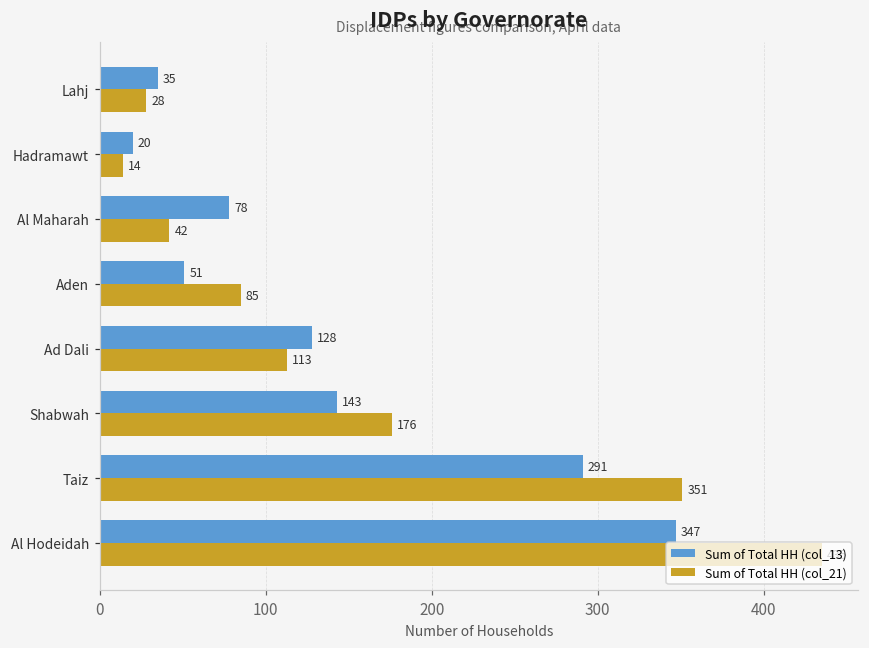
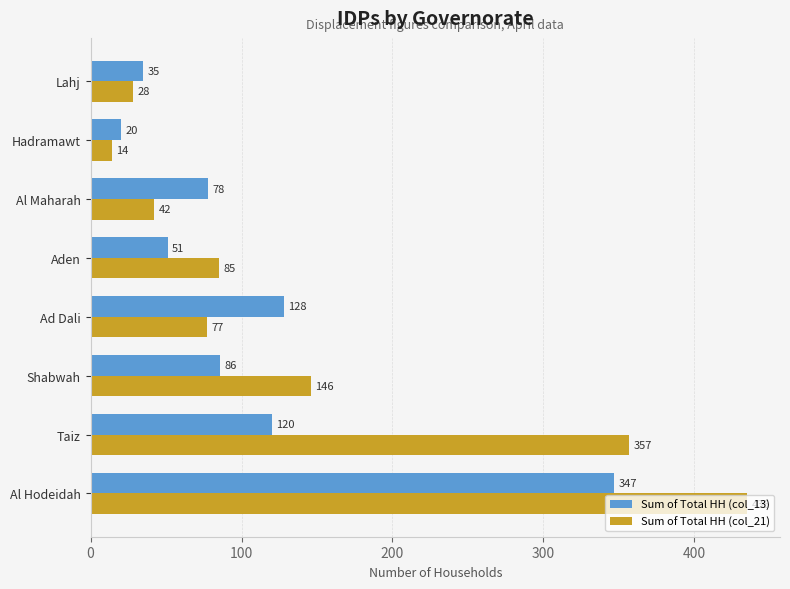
  {
    "Sum of Total HH (col_13)": {
      "Lahj": 35,
      "Hadramawt": 20,
      "Al Maharah": 78,
      "Aden": 51,
      "Ad Dali": 128,
-     "Shabwah": 143,
-     "Taiz": 291,
+     "Shabwah": 86,
+     "Taiz": 120,
      "Al Hodeidah": 347
    },
    "Sum of Total HH (col_21)": {
      "Lahj": 28,
      "Hadramawt": 14,
      "Al Maharah": 42,
      "Aden": 85,
-     "Ad Dali": 113,
-     "Shabwah": 176,
-     "Taiz": 351
+     "Ad Dali": 77,
+     "Shabwah": 146,
+     "Taiz": 357
    }
  }
